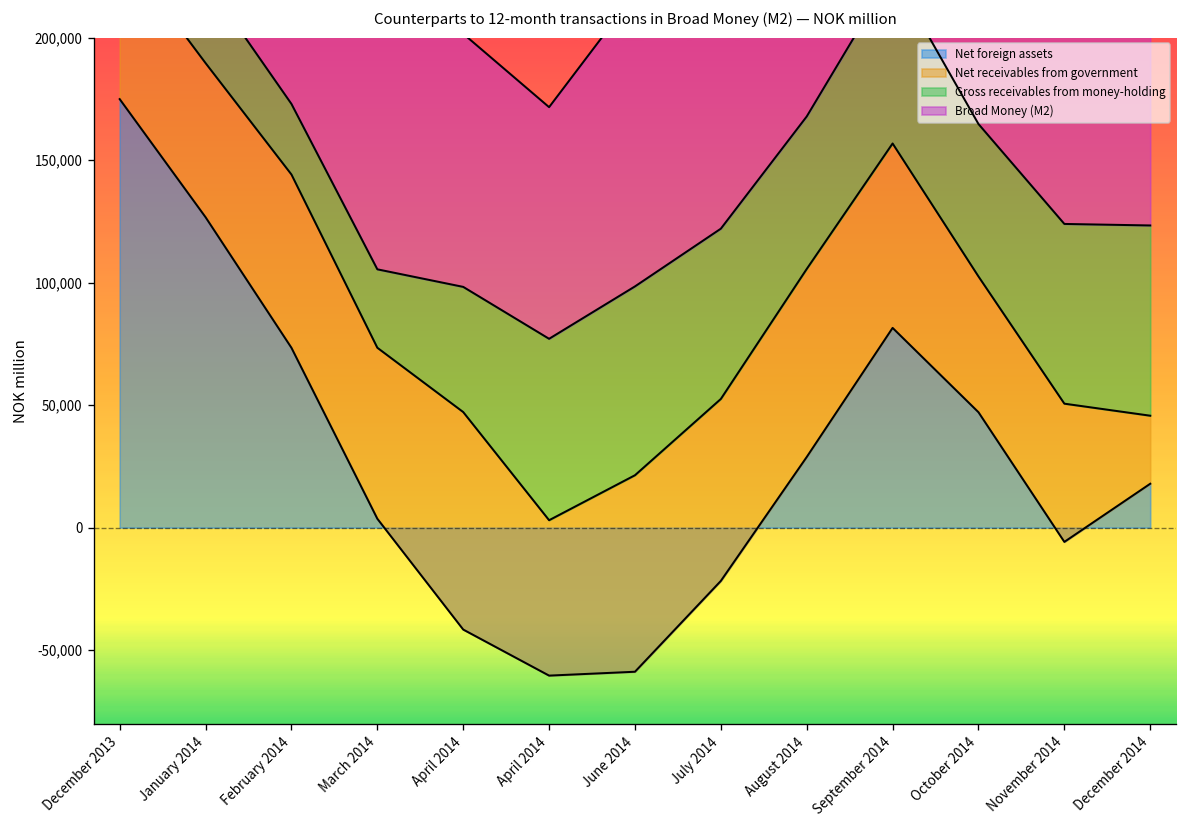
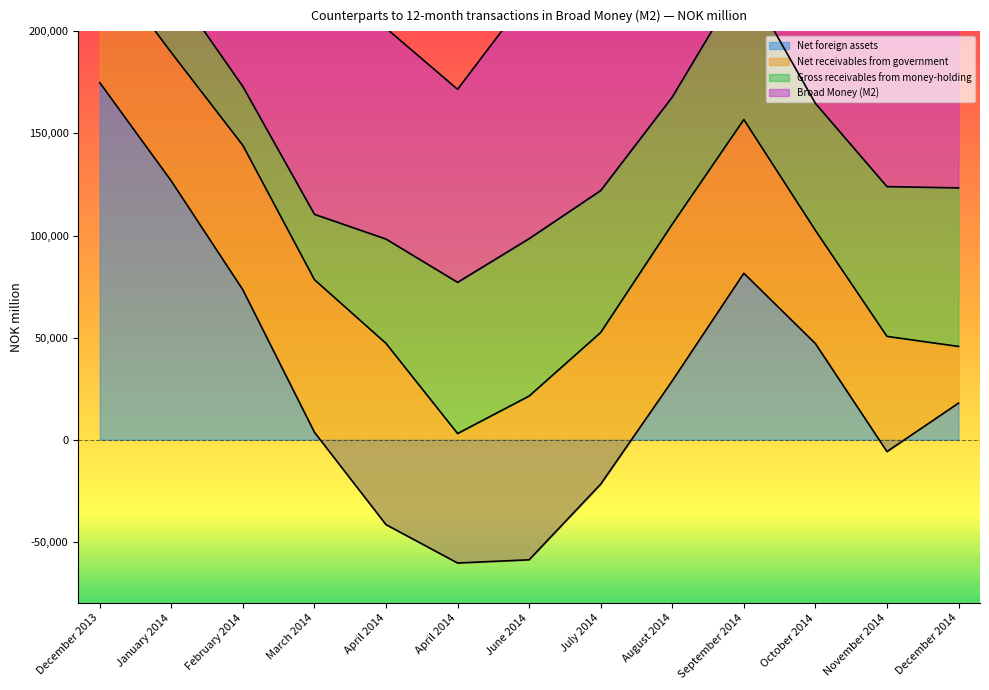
  {
    "Net receivables from government": {
      "January 2014": "63,000",
      "February 2014": "71,000",
-     "March 2014": "70,000",
+     "March 2014": "75,000",
      "June 2014": "21,000",
      "July 2014": "53,000",
      "August 2014": "77,000",
      "September 2014": "75,000",
      "October 2014": "55,000",
      "November 2014": "51,000",
      "December 2014": "28,000"
    },
    "Gross receivables from money-holding": {
      "February 2014": "29,000",
      "March 2014": "32,000",
      "June 2014": "77,000",
      "July 2014": "70,000",
      "August 2014": "62,000",
      "October 2014": "62,000",
      "November 2014": "73,000",
      "December 2014": "78,000"
    }
  }
